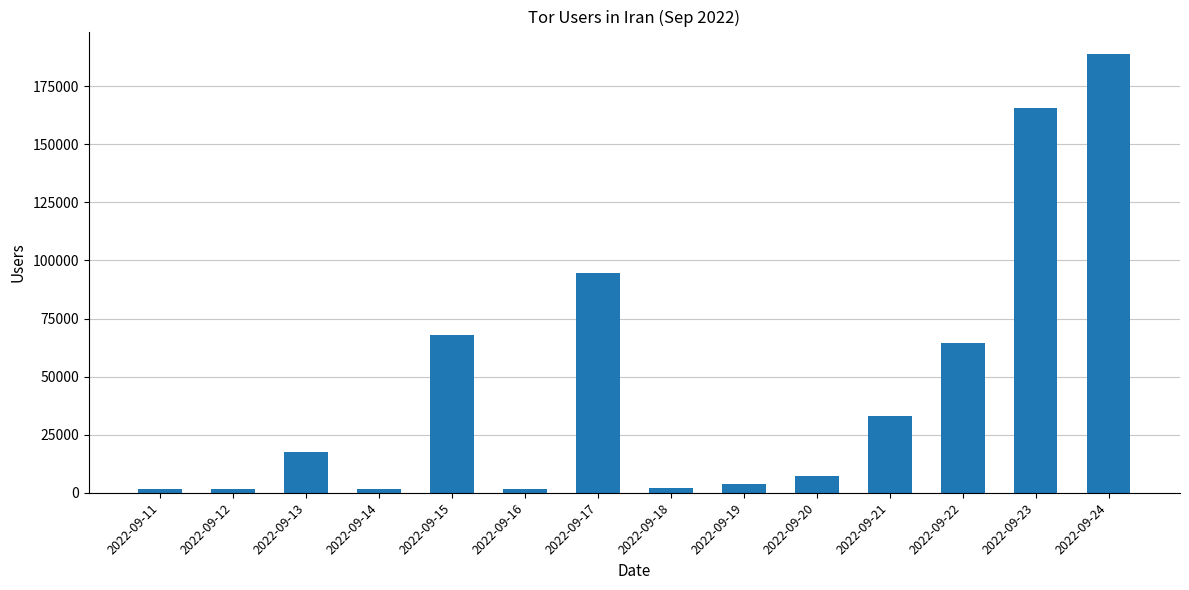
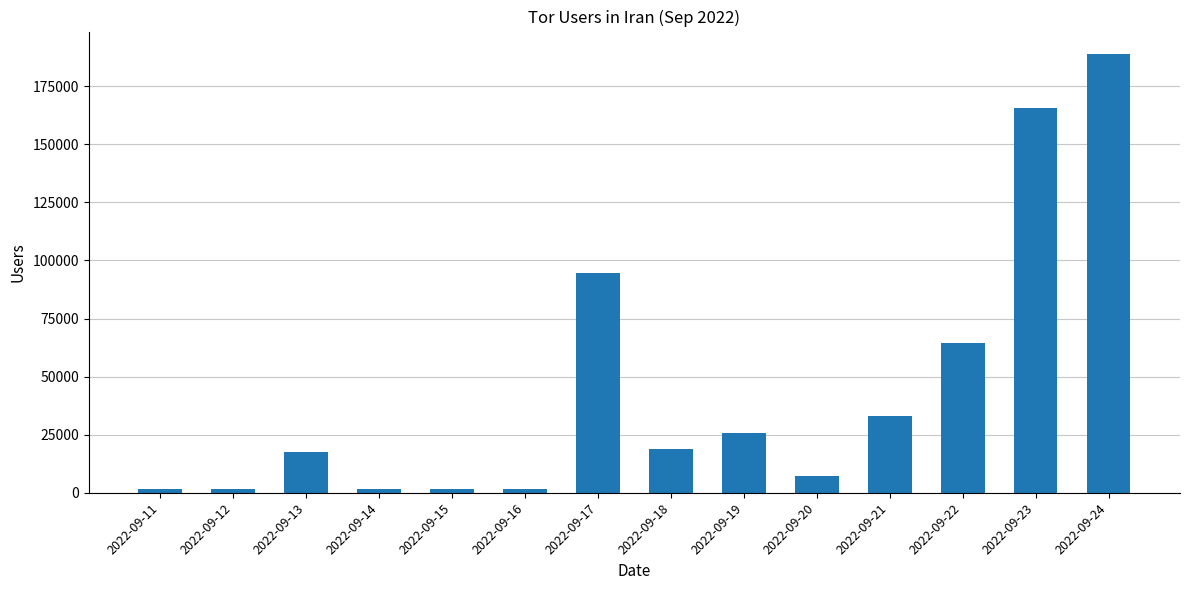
  {
    "2022-09-11": 2000,
    "2022-09-12": 2000,
    "2022-09-13": 18000,
    "2022-09-14": 2000,
-   "2022-09-15": 68000,
+   "2022-09-15": 2000,
    "2022-09-16": 2000,
    "2022-09-17": 95000,
-   "2022-09-18": 2000,
-   "2022-09-19": 4000,
+   "2022-09-18": 19000,
+   "2022-09-19": 26000,
    "2022-09-20": 7000,
    "2022-09-21": 33000,
    "2022-09-22": 65000,
    "2022-09-23": 166000,
    "2022-09-24": 189000
  }
